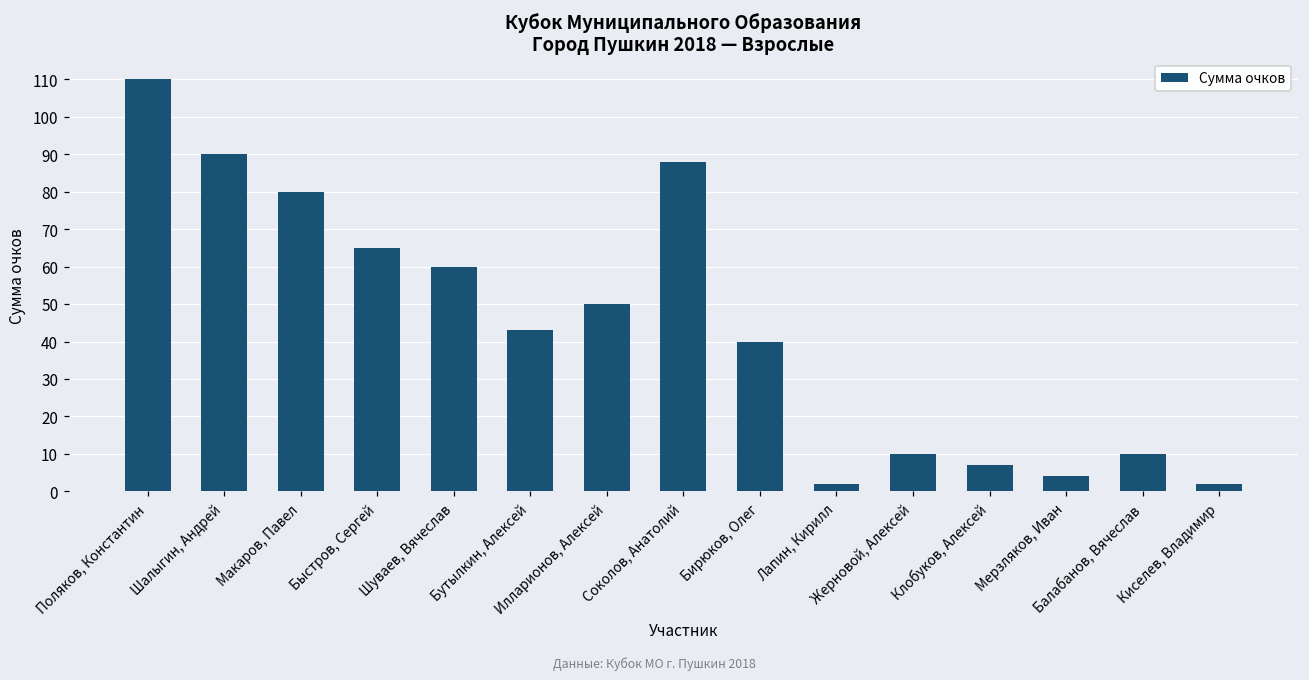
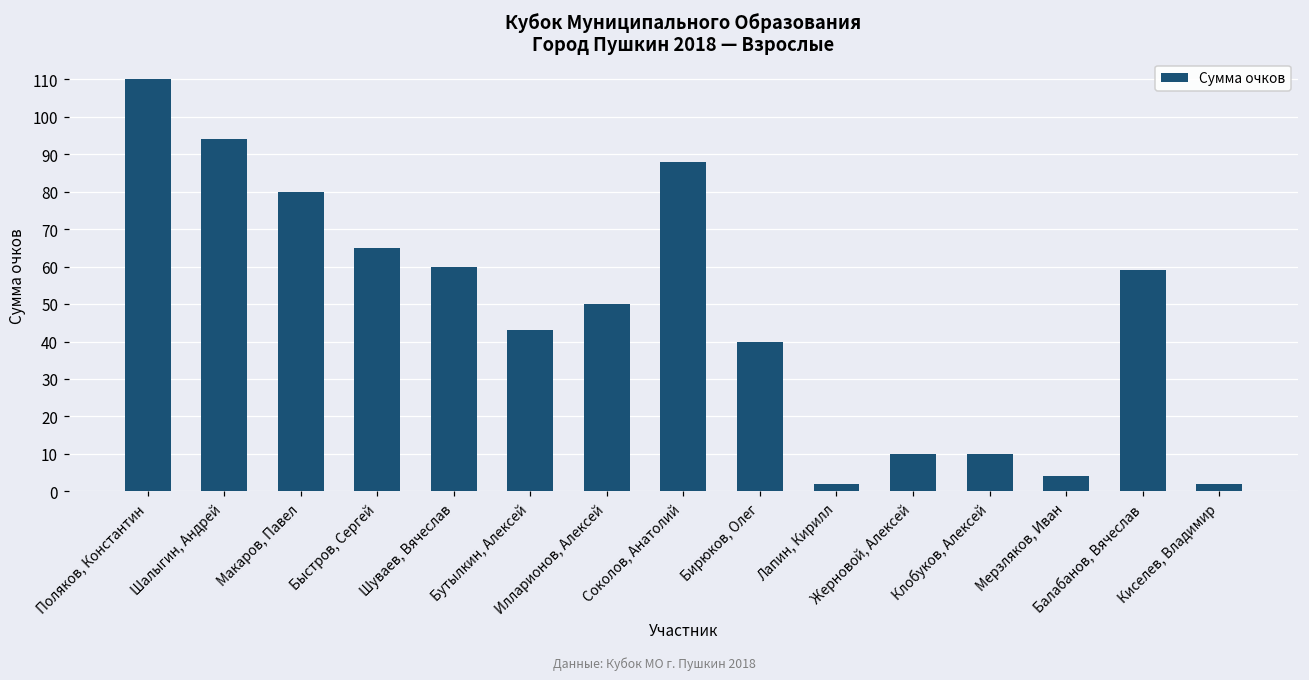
  {
    "Поляков, Константин": 110,
-   "Шалыгин, Андрей": 90,
+   "Шалыгин, Андрей": 94,
    "Макаров, Павел": 80,
    "Быстров, Сергей": 65,
    "Шуваев, Вячеслав": 60,
    "Бутылкин, Алексей": 43,
    "Илларионов, Алексей": 50,
    "Соколов, Анатолий": 88,
    "Бирюков, Олег": 40,
    "Лапин, Кирилл": 2,
    "Жерновой, Алексей": 10,
-   "Клобуков, Алексей": 7,
+   "Клобуков, Алексей": 10,
    "Мерзляков, Иван": 4,
-   "Балабанов, Вячеслав": 10,
+   "Балабанов, Вячеслав": 59,
    "Киселев, Владимир": 2
  }
